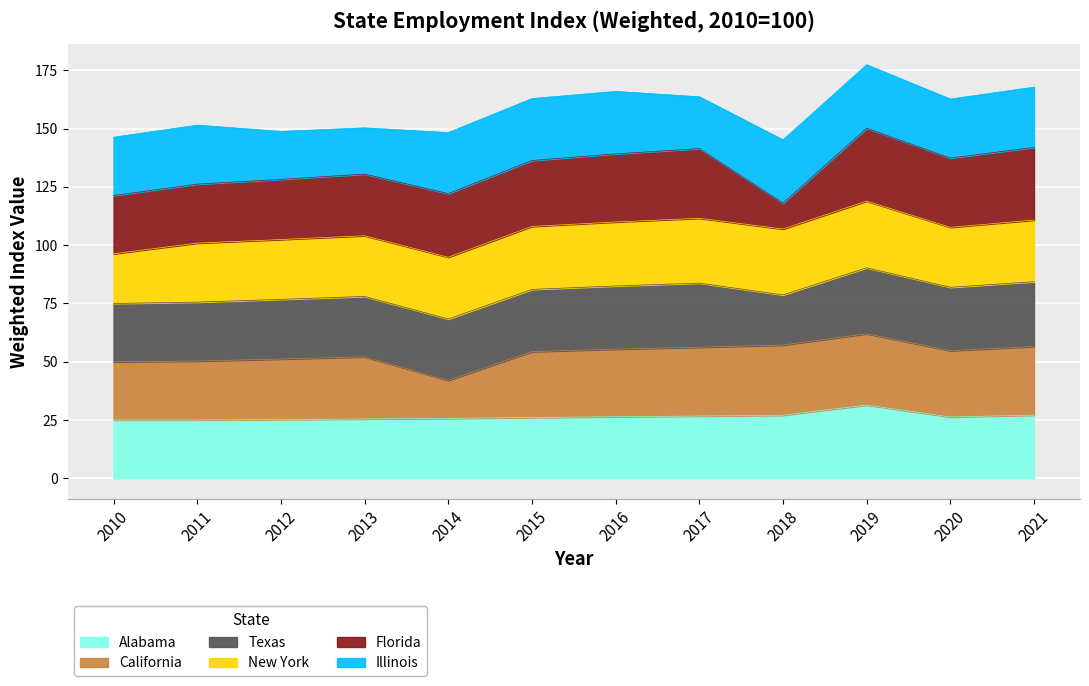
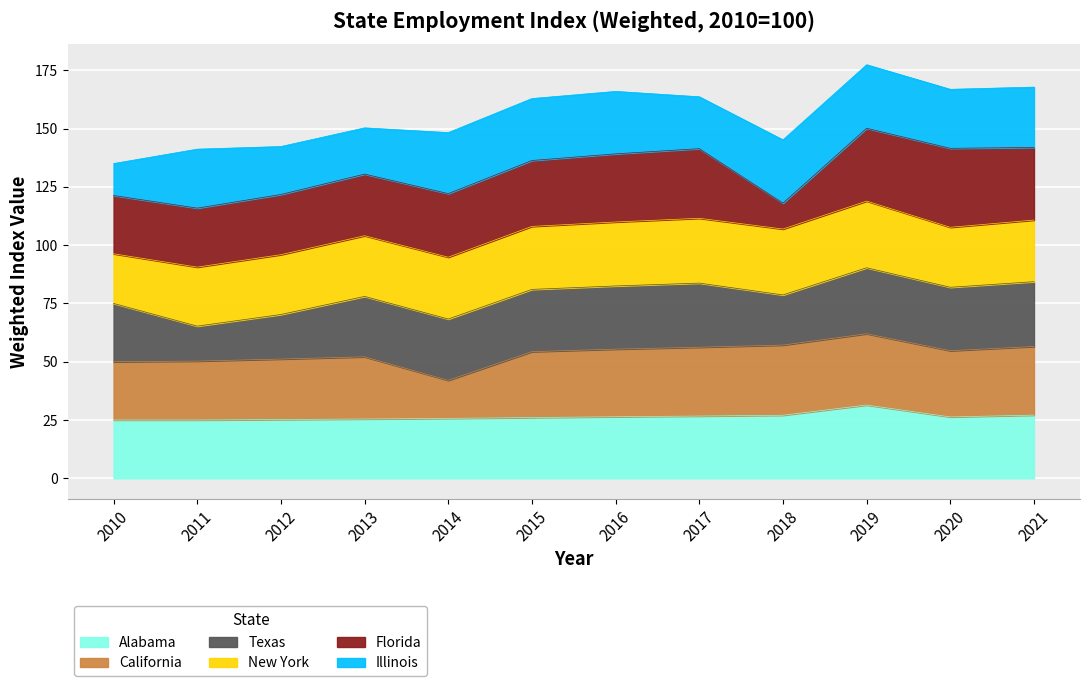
  {
    "Alabama": {
      "2010": 25,
      "2011": 25,
      "2012": 25,
      "2013": 25,
      "2014": 26,
      "2015": 26,
      "2016": 26,
      "2017": 27,
      "2018": 27,
      "2019": 31,
      "2020": 26,
      "2021": 27
    },
    "California": {
      "2010": 25,
      "2011": 25,
      "2012": 26,
      "2013": 27,
      "2014": 16,
      "2015": 28,
      "2016": 29,
      "2017": 30,
      "2018": 30,
      "2019": 31,
      "2020": 28,
      "2021": 29
    },
    "Texas": {
      "2010": 25,
-     "2011": 25,
-     "2012": 26,
+     "2011": 15,
+     "2012": 19,
      "2013": 26,
      "2014": 26,
      "2015": 27,
      "2016": 27,
      "2017": 28,
      "2018": 22,
      "2019": 28,
      "2020": 27,
      "2021": 28
    },
    "New York": {
      "2010": 21,
      "2011": 25,
      "2012": 26,
      "2013": 26,
      "2014": 27,
      "2015": 27,
      "2016": 27,
      "2017": 28,
      "2018": 28,
      "2019": 29,
      "2020": 26,
      "2021": 26
    },
    "Florida": {
      "2010": 25,
      "2011": 25,
      "2012": 26,
      "2013": 26,
      "2014": 27,
      "2015": 28,
      "2016": 29,
      "2017": 30,
      "2018": 11,
      "2019": 31,
-     "2020": 30,
+     "2020": 34,
      "2021": 31
    },
    "Illinois": {
-     "2010": 25,
+     "2010": 14,
      "2011": 25,
      "2012": 21,
      "2013": 20,
      "2014": 26,
      "2015": 27,
      "2016": 27,
      "2017": 22,
      "2018": 27,
      "2019": 27,
      "2020": 25,
      "2021": 26
    }
  }
